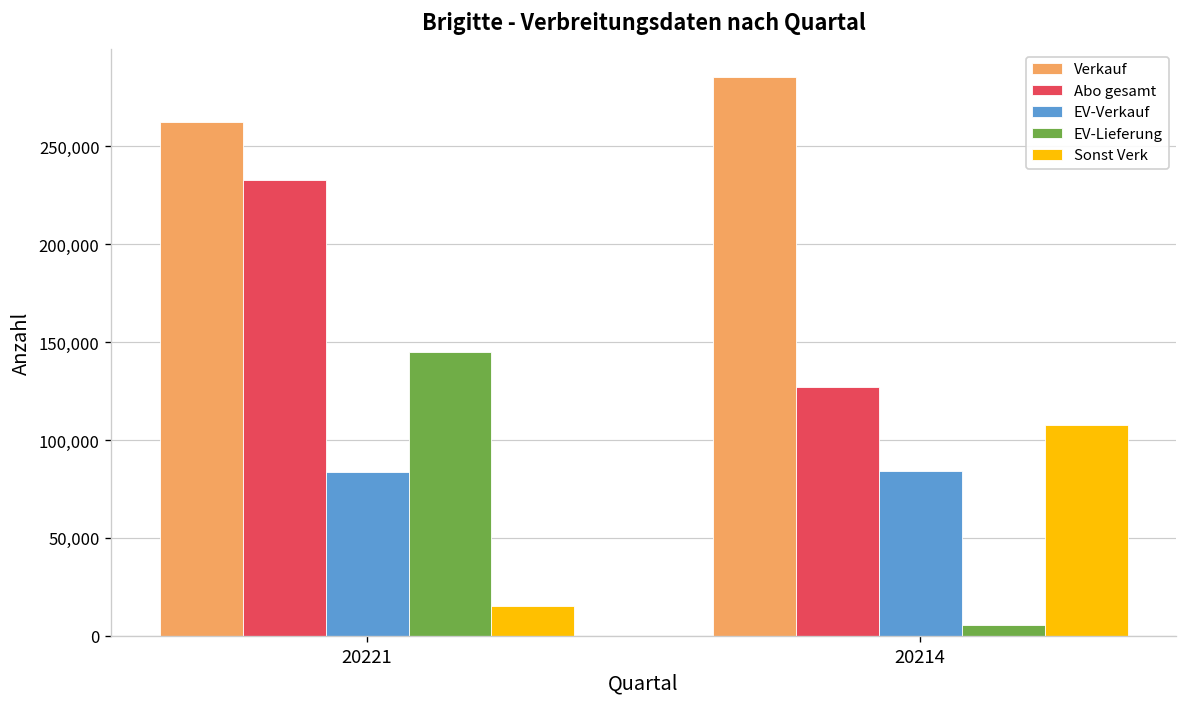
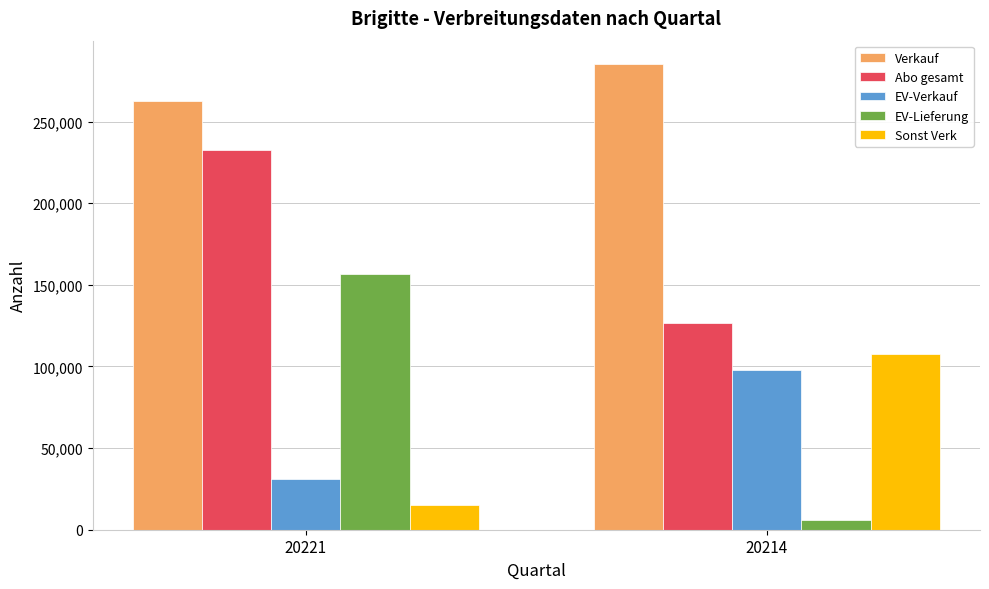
  {
    "Verkauf": {
      "20221": "262,000",
      "20214": "285,000"
    },
    "Abo gesamt": {
      "20221": "233,000",
      "20214": "127,000"
    },
    "EV-Verkauf": {
-     "20221": "84,000",
-     "20214": "84,000"
+     "20221": "31,000",
+     "20214": "98,000"
    },
    "EV-Lieferung": {
-     "20221": "145,000",
+     "20221": "156,000",
      "20214": "6,000"
    },
    "Sonst Verk": {
      "20221": "15,000",
      "20214": "108,000"
    }
  }
